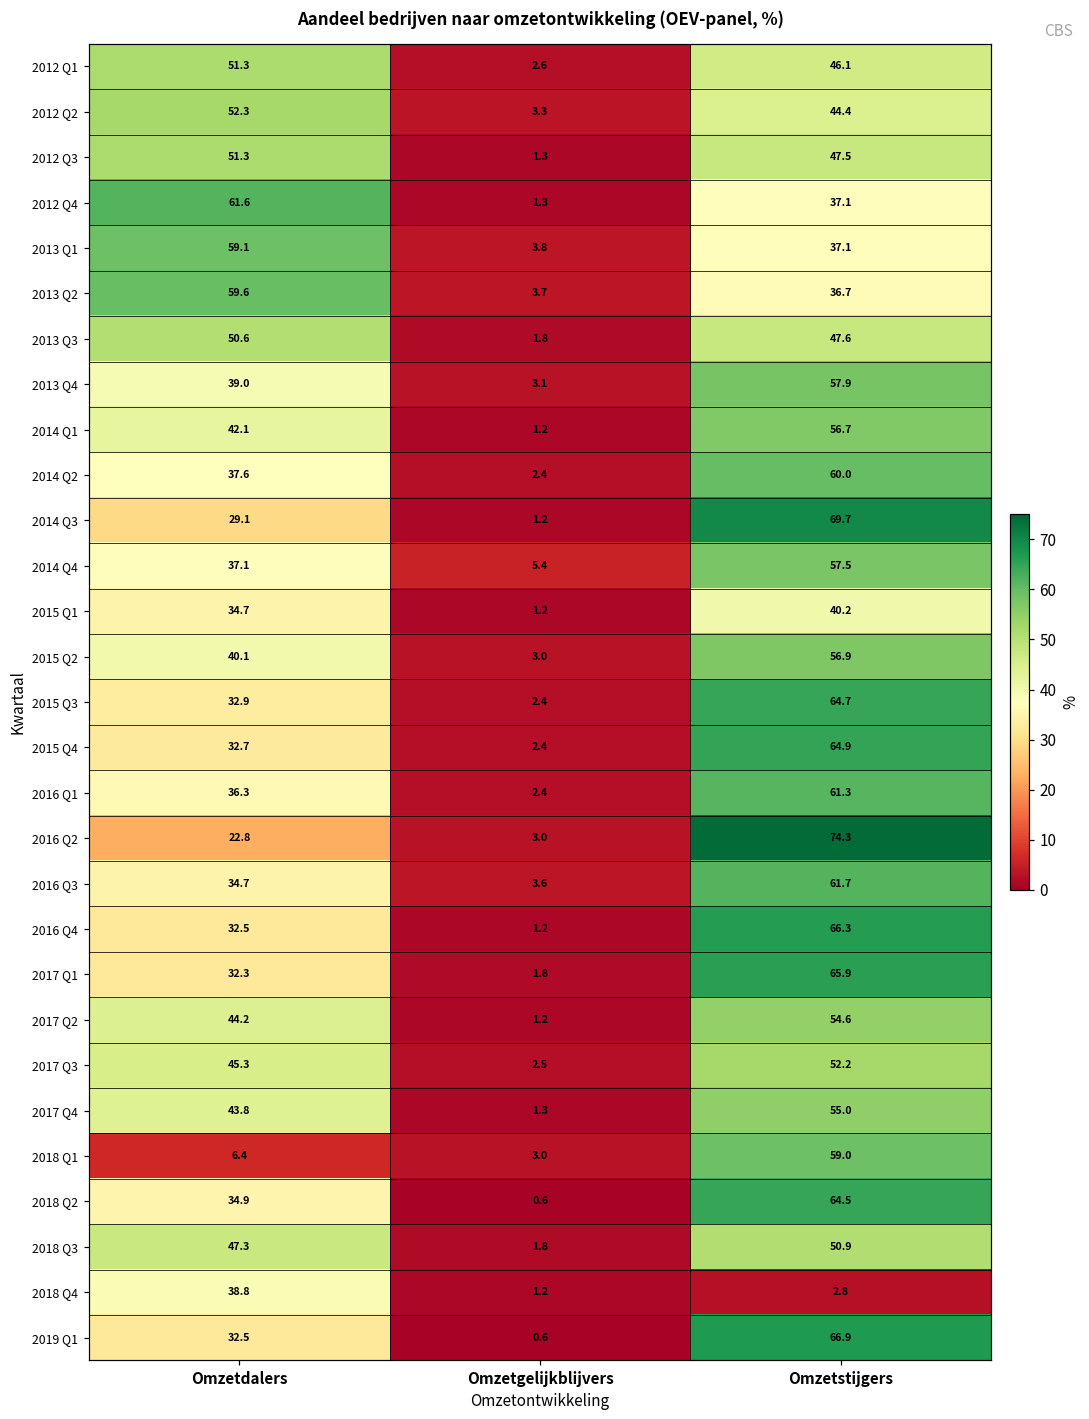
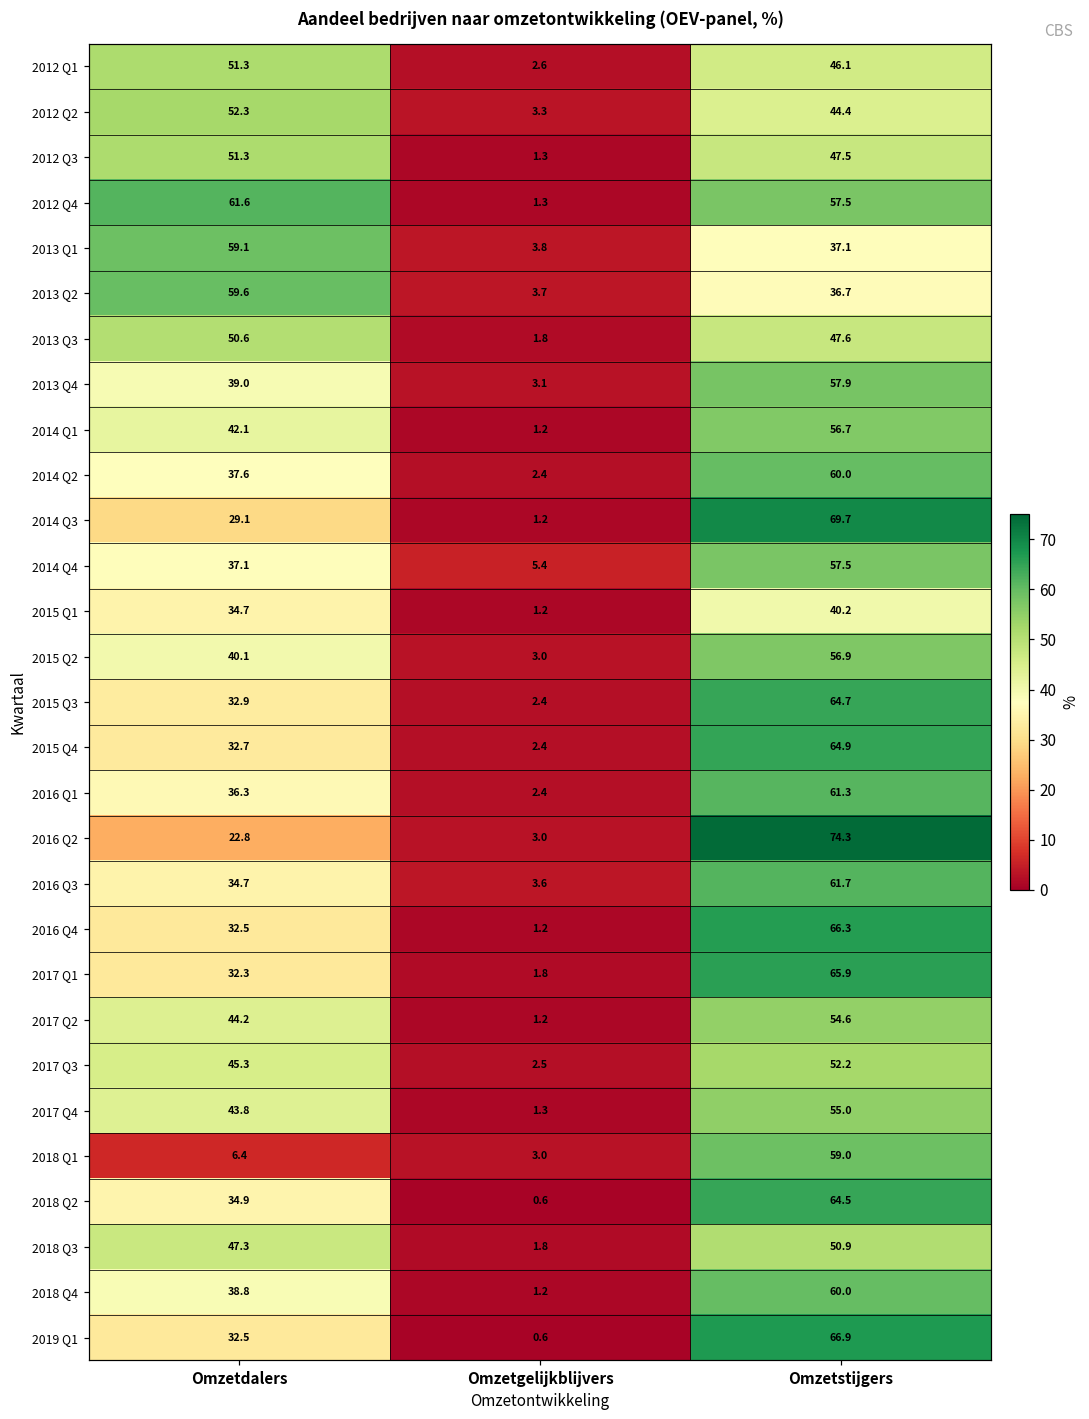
  {
    "2012 Q1": {
      "Omzetdalers": 51.3,
      "Omzetgelijkblijvers": 2.6,
      "Omzetstijgers": 46.1
    },
    "2012 Q2": {
      "Omzetdalers": 52.3,
      "Omzetgelijkblijvers": 3.3,
      "Omzetstijgers": 44.4
    },
    "2012 Q3": {
      "Omzetdalers": 51.3,
      "Omzetgelijkblijvers": 1.3,
      "Omzetstijgers": 47.5
    },
    "2012 Q4": {
      "Omzetdalers": 61.6,
      "Omzetgelijkblijvers": 1.3,
-     "Omzetstijgers": 37.1
+     "Omzetstijgers": 57.5
    },
    "2013 Q1": {
      "Omzetdalers": 59.1,
      "Omzetgelijkblijvers": 3.8,
      "Omzetstijgers": 37.1
    },
    "2013 Q2": {
      "Omzetdalers": 59.6,
      "Omzetgelijkblijvers": 3.7,
      "Omzetstijgers": 36.7
    },
    "2013 Q3": {
      "Omzetdalers": 50.6,
      "Omzetgelijkblijvers": 1.8,
      "Omzetstijgers": 47.6
    },
    "2013 Q4": {
      "Omzetdalers": 39.0,
      "Omzetgelijkblijvers": 3.1,
      "Omzetstijgers": 57.9
    },
    "2014 Q1": {
      "Omzetdalers": 42.1,
      "Omzetgelijkblijvers": 1.2,
      "Omzetstijgers": 56.7
    },
    "2014 Q2": {
      "Omzetdalers": 37.6,
      "Omzetgelijkblijvers": 2.4,
      "Omzetstijgers": 60.0
    },
    "2014 Q3": {
      "Omzetdalers": 29.1,
      "Omzetgelijkblijvers": 1.2,
      "Omzetstijgers": 69.7
    },
    "2014 Q4": {
      "Omzetdalers": 37.1,
      "Omzetgelijkblijvers": 5.4,
      "Omzetstijgers": 57.5
    },
    "2015 Q1": {
      "Omzetdalers": 34.7,
      "Omzetgelijkblijvers": 1.2,
      "Omzetstijgers": 40.2
    },
    "2015 Q2": {
      "Omzetdalers": 40.1,
      "Omzetgelijkblijvers": 3.0,
      "Omzetstijgers": 56.9
    },
    "2015 Q3": {
      "Omzetdalers": 32.9,
      "Omzetgelijkblijvers": 2.4,
      "Omzetstijgers": 64.7
    },
    "2015 Q4": {
      "Omzetdalers": 32.7,
      "Omzetgelijkblijvers": 2.4,
      "Omzetstijgers": 64.9
    },
    "2016 Q1": {
      "Omzetdalers": 36.3,
      "Omzetgelijkblijvers": 2.4,
      "Omzetstijgers": 61.3
    },
    "2016 Q2": {
      "Omzetdalers": 22.8,
      "Omzetgelijkblijvers": 3.0,
      "Omzetstijgers": 74.3
    },
    "2016 Q3": {
      "Omzetdalers": 34.7,
      "Omzetgelijkblijvers": 3.6,
      "Omzetstijgers": 61.7
    },
    "2016 Q4": {
      "Omzetdalers": 32.5,
      "Omzetgelijkblijvers": 1.2,
      "Omzetstijgers": 66.3
    },
    "2017 Q1": {
      "Omzetdalers": 32.3,
      "Omzetgelijkblijvers": 1.8,
      "Omzetstijgers": 65.9
    },
    "2017 Q2": {
      "Omzetdalers": 44.2,
      "Omzetgelijkblijvers": 1.2,
      "Omzetstijgers": 54.6
    },
    "2017 Q3": {
      "Omzetdalers": 45.3,
      "Omzetgelijkblijvers": 2.5,
      "Omzetstijgers": 52.2
    },
    "2017 Q4": {
      "Omzetdalers": 43.8,
      "Omzetgelijkblijvers": 1.3,
      "Omzetstijgers": 55.0
    },
    "2018 Q1": {
      "Omzetdalers": 6.4,
      "Omzetgelijkblijvers": 3.0,
      "Omzetstijgers": 59.0
    },
    "2018 Q2": {
      "Omzetdalers": 34.9,
      "Omzetgelijkblijvers": 0.6,
      "Omzetstijgers": 64.5
    },
    "2018 Q3": {
      "Omzetdalers": 47.3,
      "Omzetgelijkblijvers": 1.8,
      "Omzetstijgers": 50.9
    },
    "2018 Q4": {
      "Omzetdalers": 38.8,
      "Omzetgelijkblijvers": 1.2,
-     "Omzetstijgers": 2.8
+     "Omzetstijgers": 60.0
    },
    "2019 Q1": {
      "Omzetdalers": 32.5,
      "Omzetgelijkblijvers": 0.6,
      "Omzetstijgers": 66.9
    }
  }
